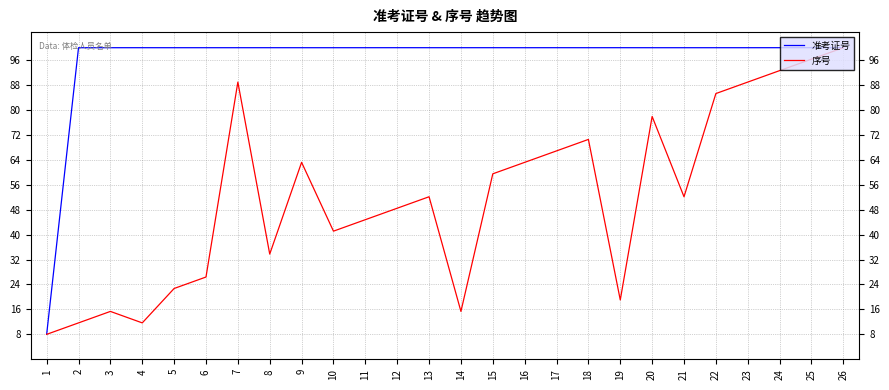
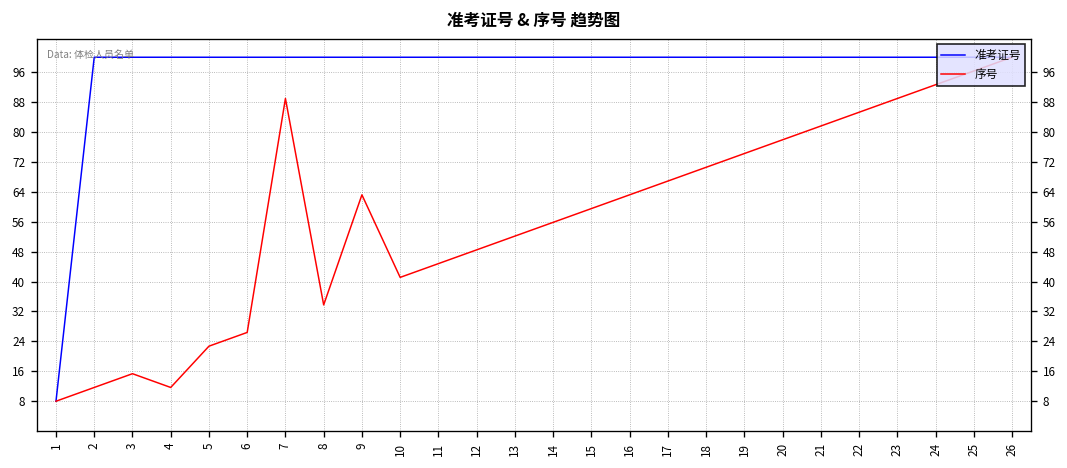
  {
    "准考证号": {
      "2": 100,
      "3": 100,
      "4": 100,
      "5": 100,
      "6": 100,
      "7": 100,
      "8": 100,
      "9": 100,
      "10": 100,
      "11": 100,
      "12": 100,
      "13": 100,
      "14": 100,
      "15": 100,
      "16": 100,
      "17": 100,
      "18": 100,
      "19": 100,
      "20": 100,
      "21": 100,
      "22": 100,
      "23": 100,
      "24": 100
    },
    "序号": {
      "2": 12,
      "3": 15,
      "4": 12,
      "5": 23,
      "6": 26,
      "7": 89,
      "8": 34,
      "9": 63,
      "10": 41,
      "11": 45,
      "12": 48,
      "13": 52,
-     "14": 15,
+     "14": 56,
      "15": 60,
      "16": 63,
      "17": 67,
      "18": 71,
-     "19": 19,
+     "19": 74,
      "20": 78,
-     "21": 52,
+     "21": 82,
      "22": 85,
      "23": 89,
      "24": 93
    }
  }
